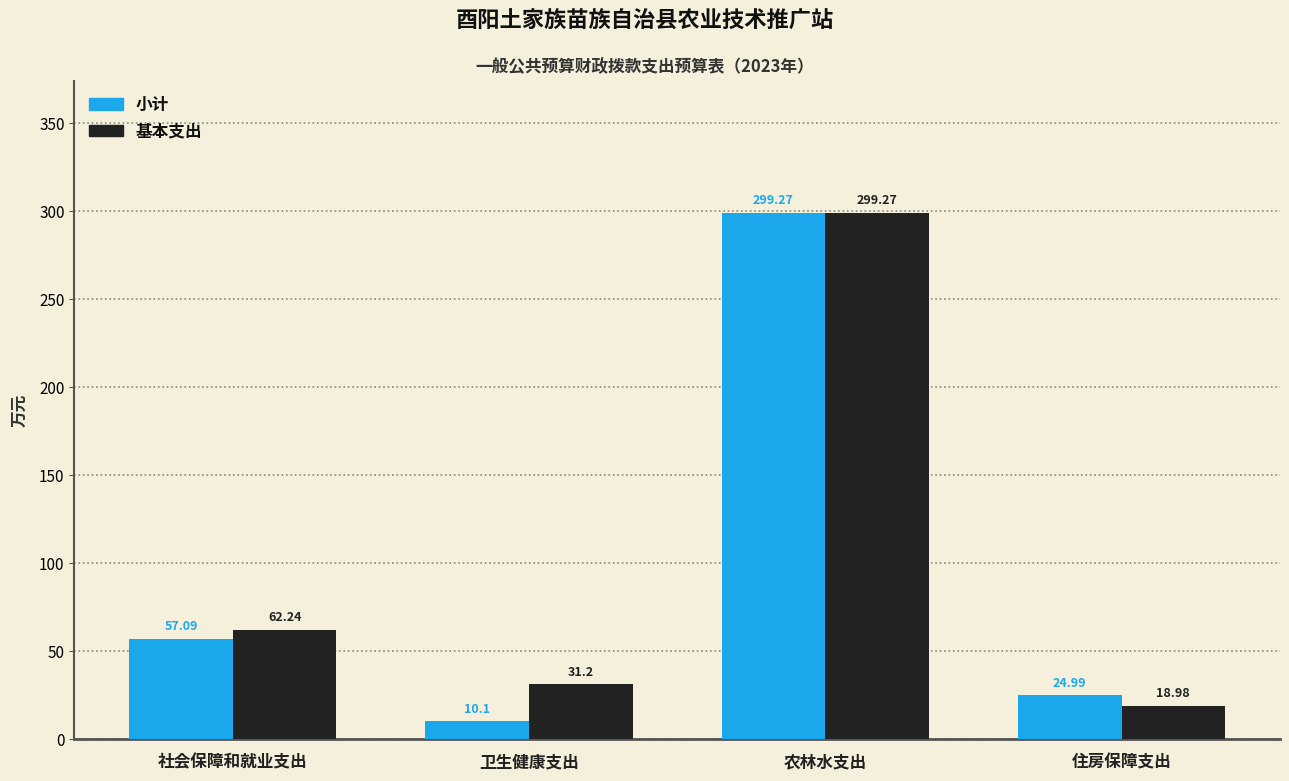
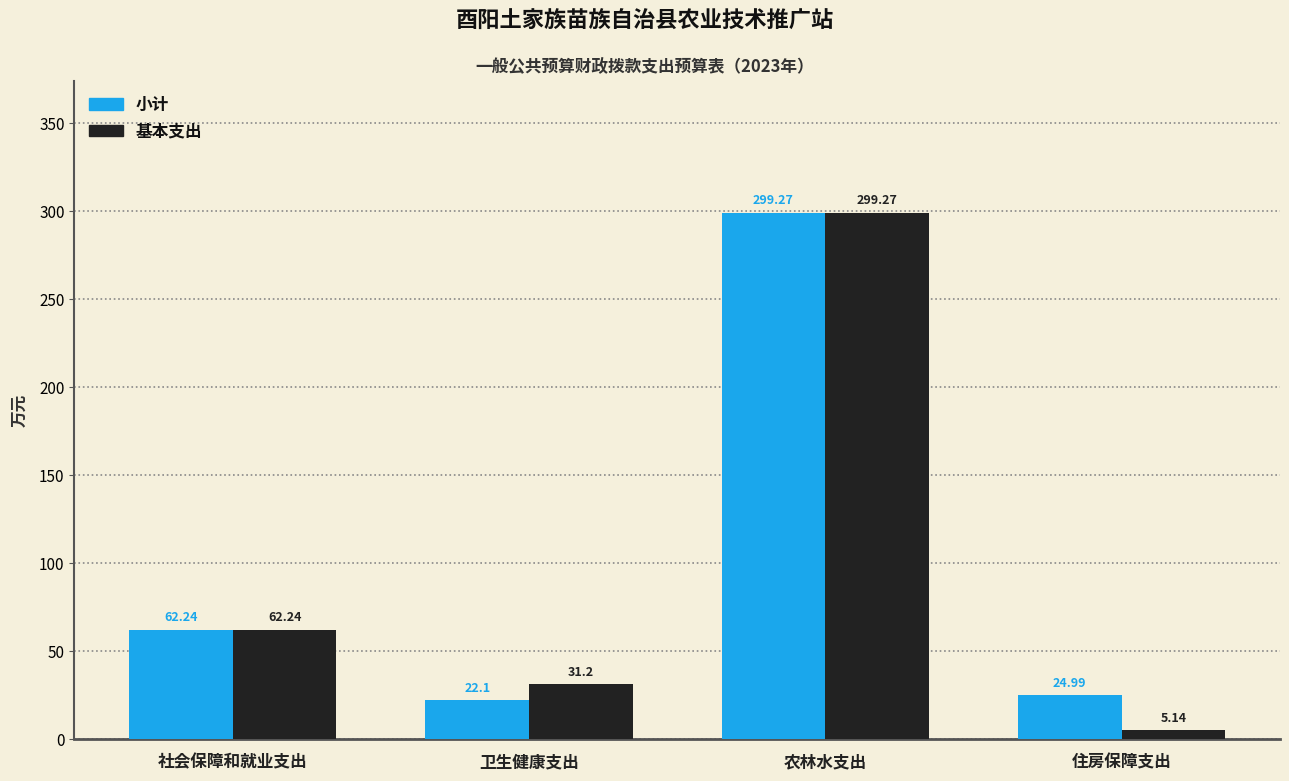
  {
    "小计": {
-     "社会保障和就业支出": 57.09,
-     "卫生健康支出": 10.1,
+     "社会保障和就业支出": 62.24,
+     "卫生健康支出": 22.1,
      "农林水支出": 299.27,
      "住房保障支出": 24.99
    },
    "基本支出": {
      "社会保障和就业支出": 62.24,
      "卫生健康支出": 31.2,
      "农林水支出": 299.27,
-     "住房保障支出": 18.98
+     "住房保障支出": 5.14
    }
  }
